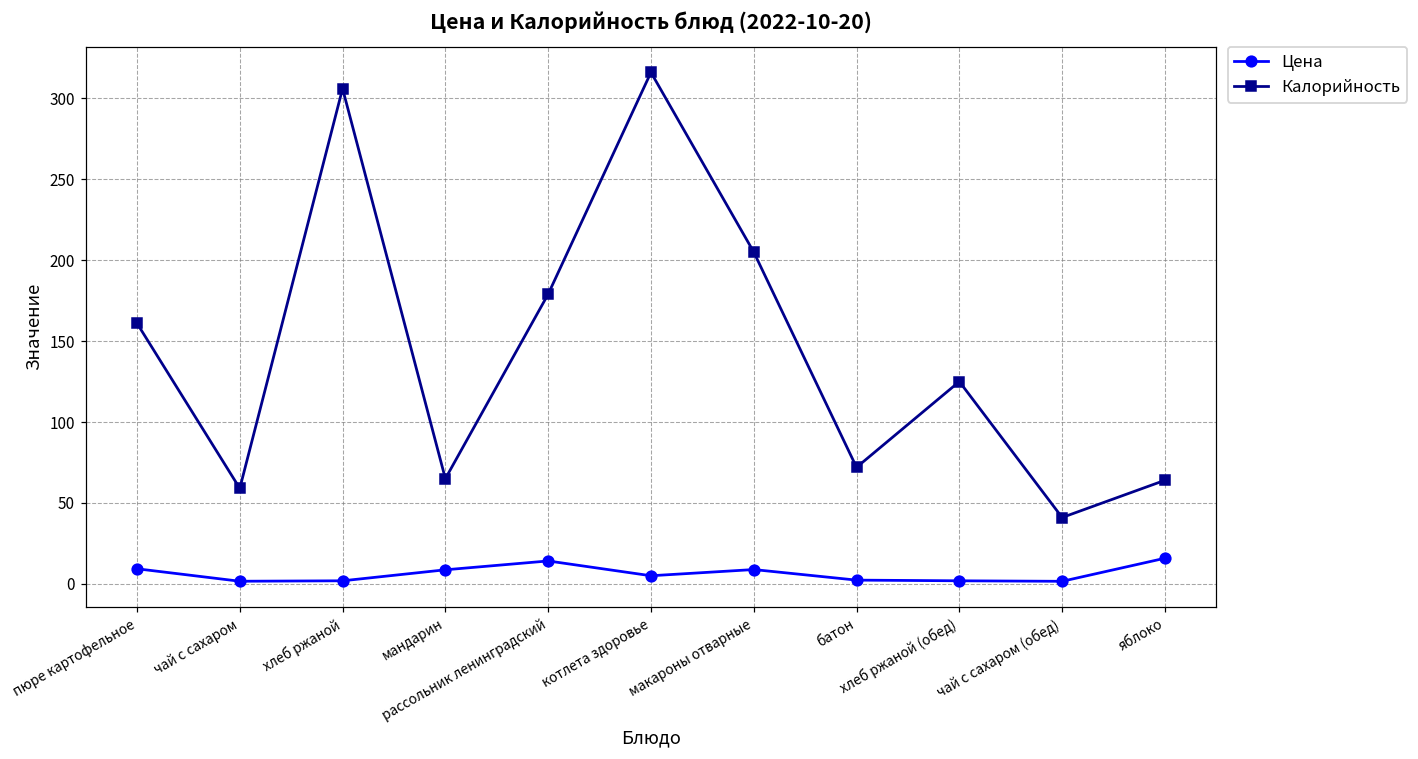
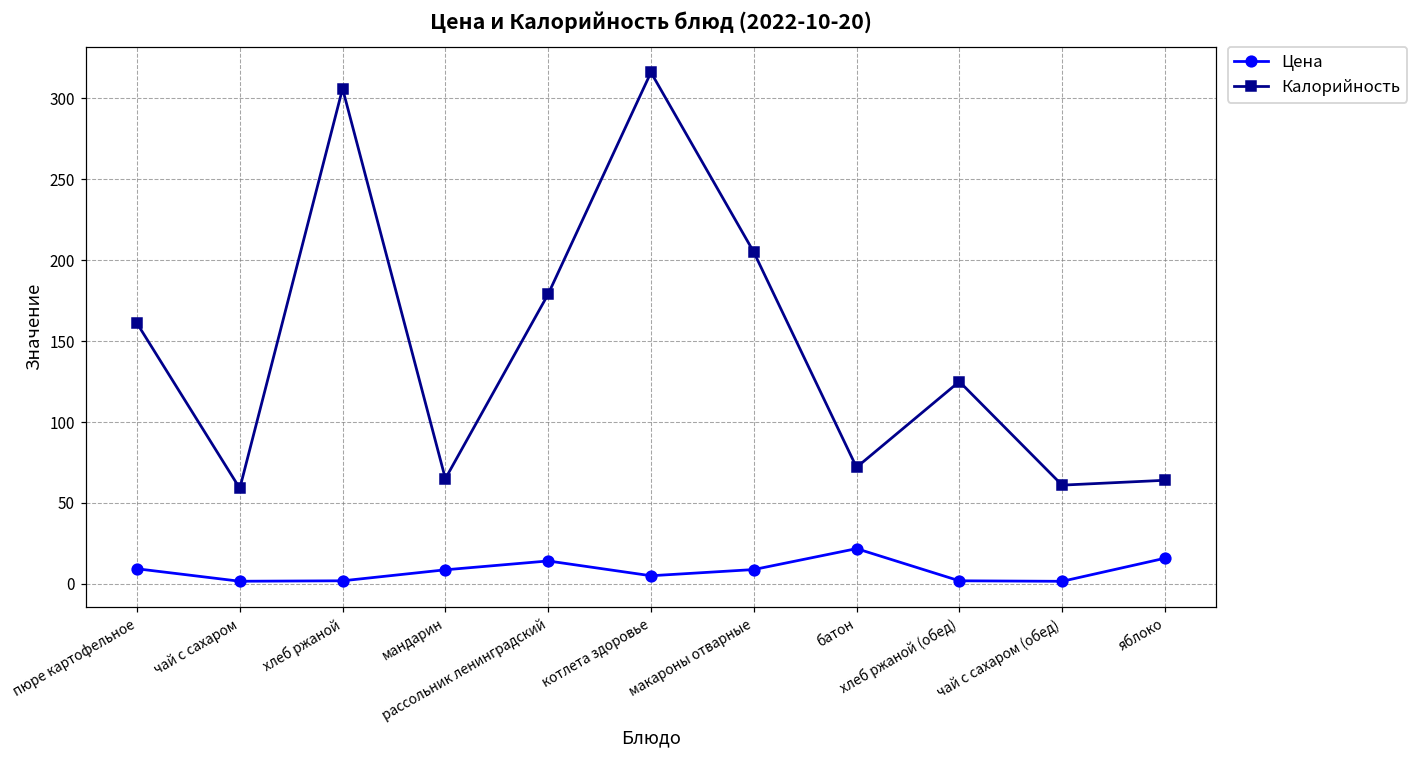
  {
    "Цена": {
      "пюре картофельное": 9,
      "чай с сахаром": 2,
      "хлеб ржаной": 2,
      "мандарин": 9,
      "рассольник ленинградский": 14,
      "котлета здоровье": 5,
      "макароны отварные": 9,
-     "батон": 2,
+     "батон": 22,
      "хлеб ржаной (обед)": 2,
      "чай с сахаром (обед)": 2,
      "яблоко": 16
    },
    "Калорийность": {
      "пюре картофельное": 161,
      "чай с сахаром": 59,
      "хлеб ржаной": 306,
      "мандарин": 65,
      "рассольник ленинградский": 179,
      "котлета здоровье": 316,
      "макароны отварные": 205,
      "батон": 72,
      "хлеб ржаной (обед)": 125,
-     "чай с сахаром (обед)": 41,
+     "чай с сахаром (обед)": 61,
      "яблоко": 64
    }
  }
